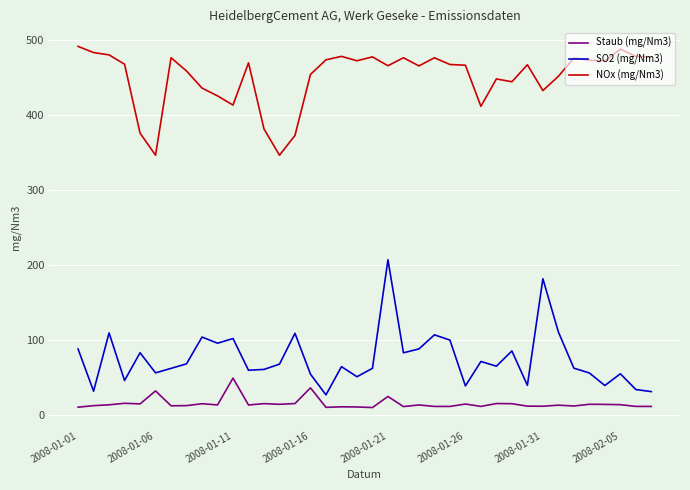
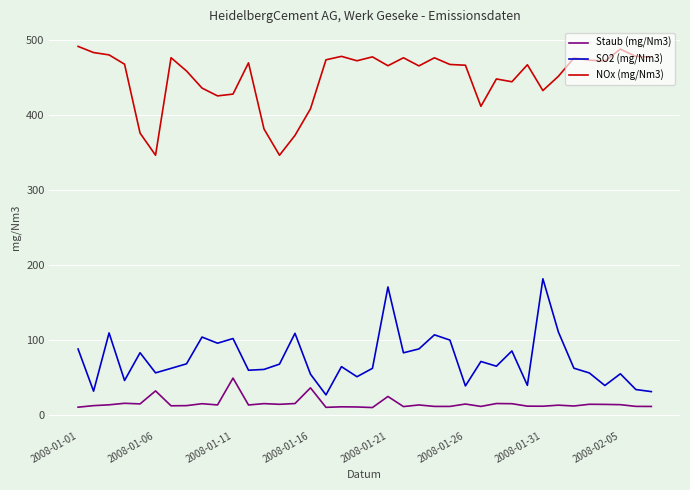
  {
    "Staub (mg/Nm3)": {
      "2008-01-01": 10,
      "2008-01-06": 30,
      "2008-01-11": 50,
      "2008-01-16": 40,
      "2008-01-21": 20,
      "2008-01-26": 10,
      "2008-01-31": 10,
      "2008-02-05": 10
    },
    "SO2 (mg/Nm3)": {
      "2008-01-01": 90,
      "2008-01-06": 60,
      "2008-01-11": 100,
      "2008-01-16": 50,
-     "2008-01-21": 210,
+     "2008-01-21": 170,
      "2008-01-26": 40,
      "2008-01-31": 180,
      "2008-02-05": 60
    },
    "NOx (mg/Nm3)": {
      "2008-01-01": 490,
      "2008-01-06": 350,
-     "2008-01-11": 410,
-     "2008-01-16": 450,
+     "2008-01-11": 430,
+     "2008-01-16": 410,
      "2008-01-21": 470,
      "2008-01-26": 470,
      "2008-01-31": 430
    }
  }
